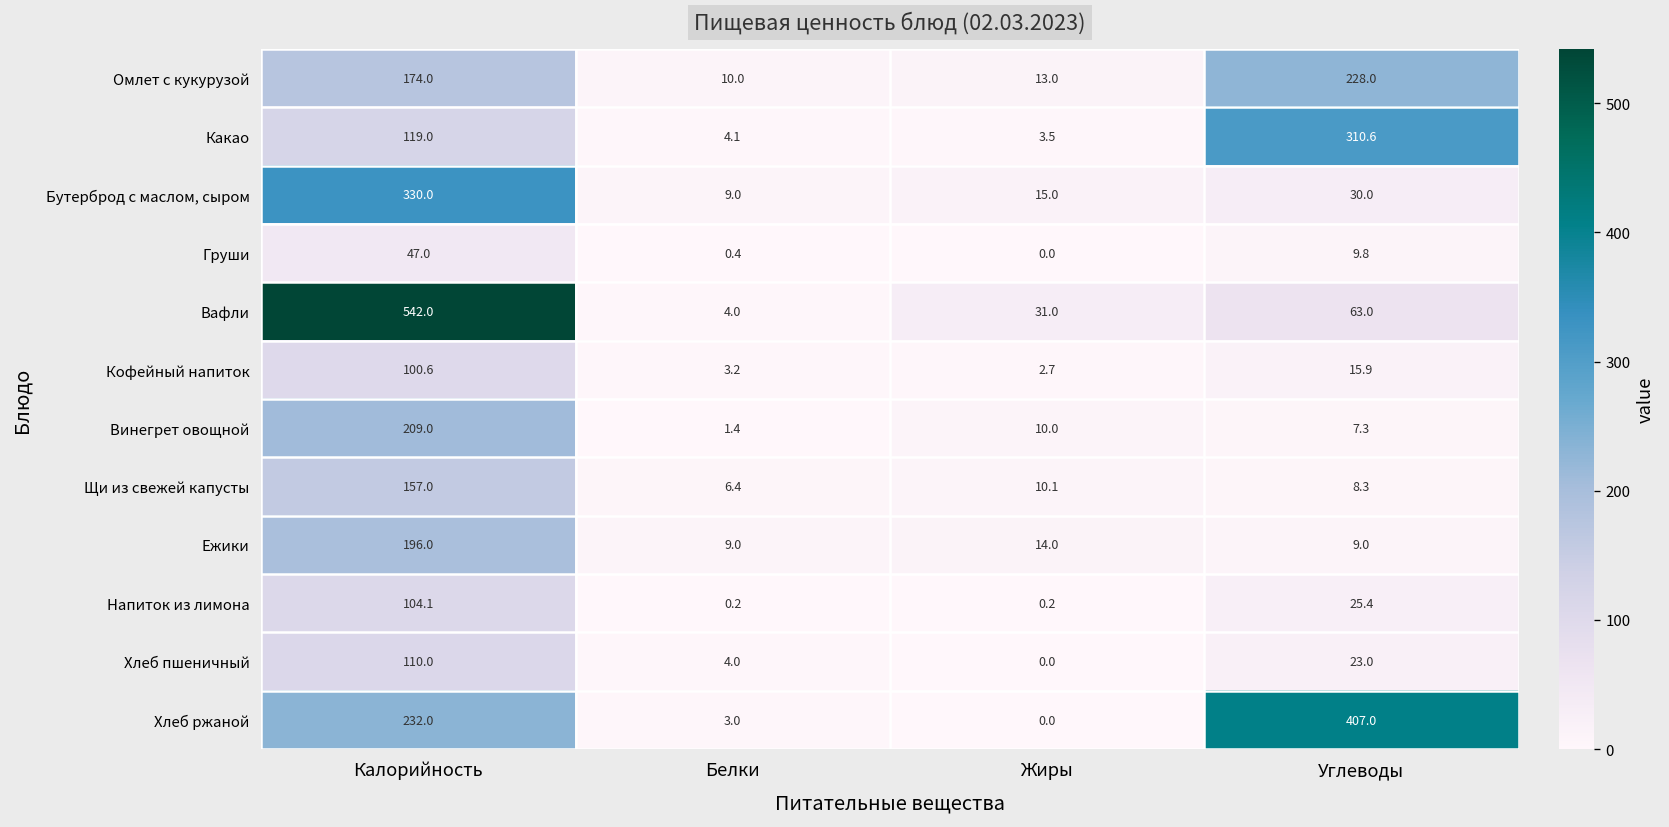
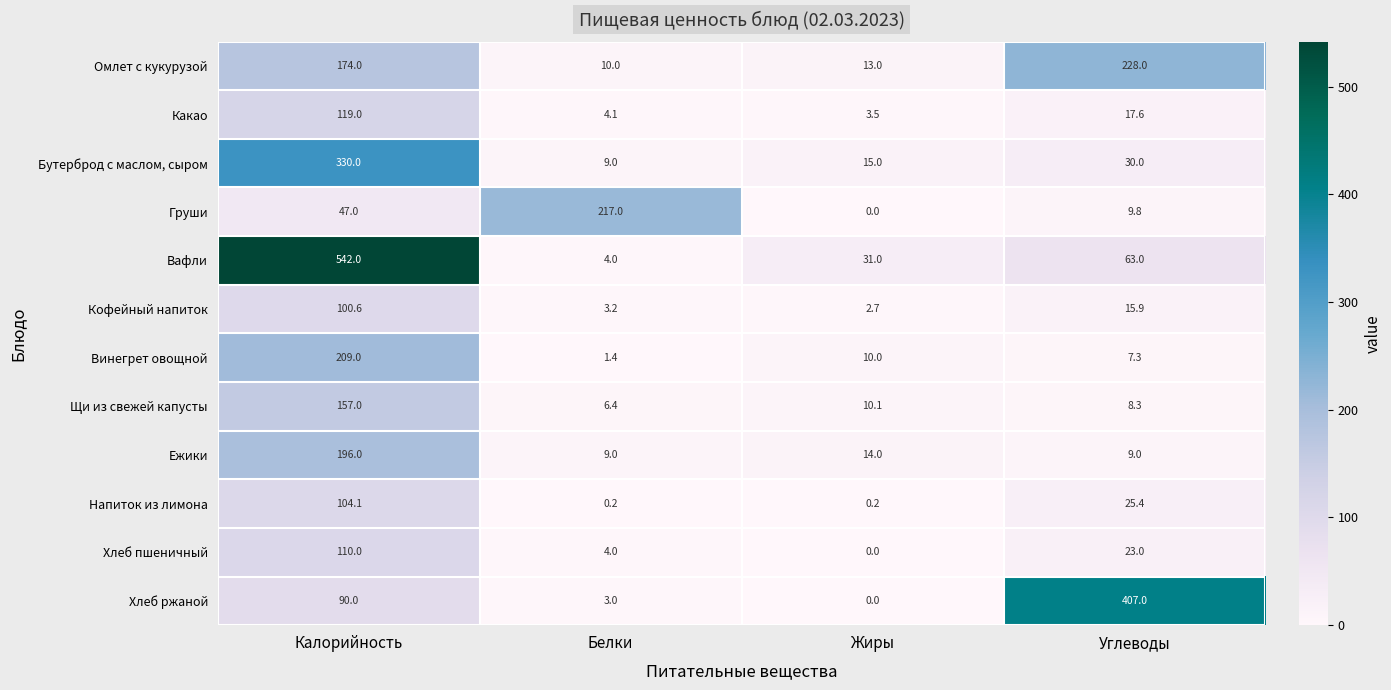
  {
    "Омлет с кукурузой": {
      "Калорийность": 174.0,
      "Белки": 10.0,
      "Жиры": 13.0,
      "Углеводы": 228.0
    },
    "Какао": {
      "Калорийность": 119.0,
      "Белки": 4.1,
      "Жиры": 3.5,
-     "Углеводы": 310.6
+     "Углеводы": 17.6
    },
    "Бутерброд с маслом, сыром": {
      "Калорийность": 330.0,
      "Белки": 9.0,
      "Жиры": 15.0,
      "Углеводы": 30.0
    },
    "Груши": {
      "Калорийность": 47.0,
-     "Белки": 0.4,
+     "Белки": 217.0,
      "Жиры": 0.0,
      "Углеводы": 9.8
    },
    "Вафли": {
      "Калорийность": 542.0,
      "Белки": 4.0,
      "Жиры": 31.0,
      "Углеводы": 63.0
    },
    "Кофейный напиток": {
      "Калорийность": 100.6,
      "Белки": 3.2,
      "Жиры": 2.7,
      "Углеводы": 15.9
    },
    "Винегрет овощной": {
      "Калорийность": 209.0,
      "Белки": 1.4,
      "Жиры": 10.0,
      "Углеводы": 7.3
    },
    "Щи из свежей капусты": {
      "Калорийность": 157.0,
      "Белки": 6.4,
      "Жиры": 10.1,
      "Углеводы": 8.3
    },
    "Ежики": {
      "Калорийность": 196.0,
      "Белки": 9.0,
      "Жиры": 14.0,
      "Углеводы": 9.0
    },
    "Напиток из лимона": {
      "Калорийность": 104.1,
      "Белки": 0.2,
      "Жиры": 0.2,
      "Углеводы": 25.4
    },
    "Хлеб пшеничный": {
      "Калорийность": 110.0,
      "Белки": 4.0,
      "Жиры": 0.0,
      "Углеводы": 23.0
    },
    "Хлеб ржаной": {
-     "Калорийность": 232.0,
+     "Калорийность": 90.0,
      "Белки": 3.0,
      "Жиры": 0.0,
      "Углеводы": 407.0
    }
  }
